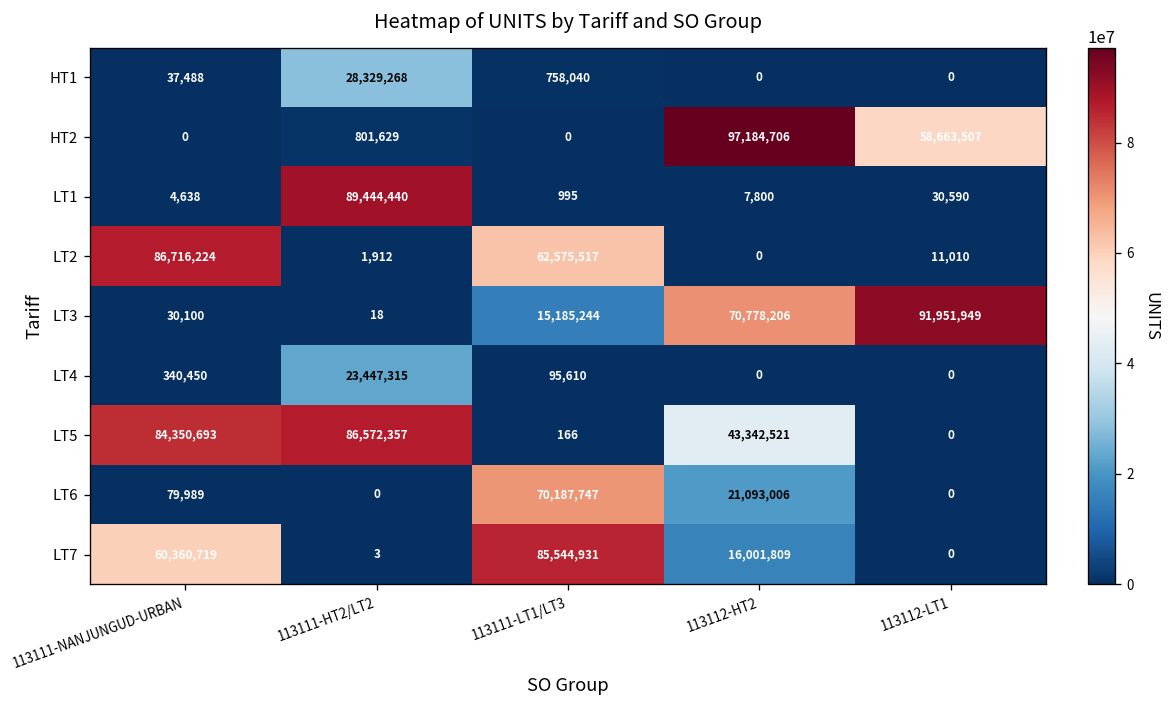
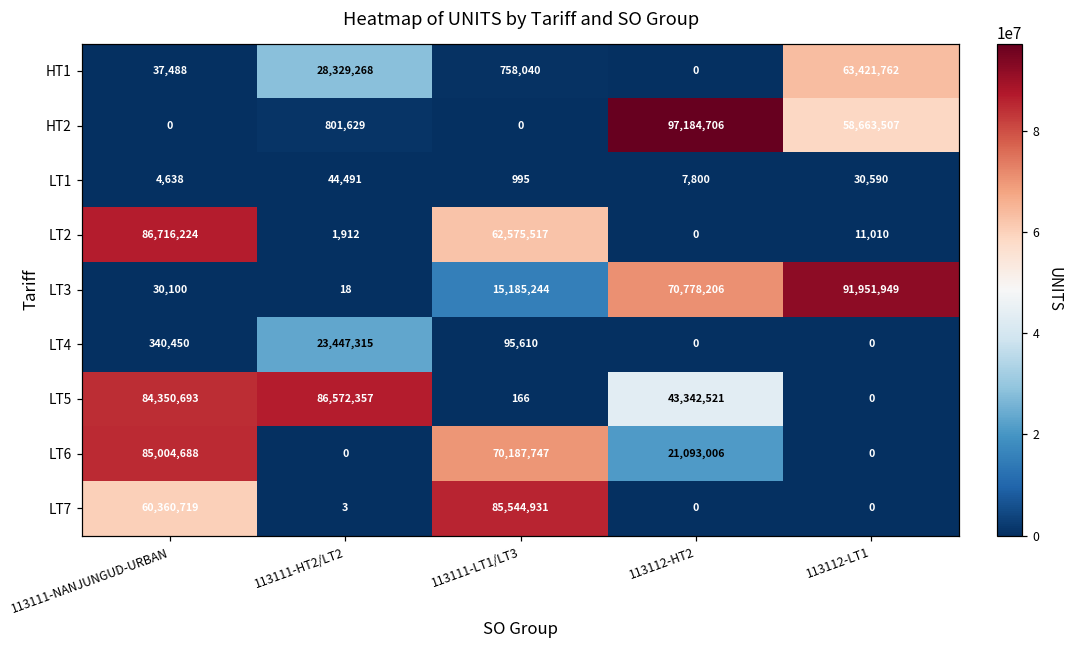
  {
    "HT1": {
      "113111-NANJUNGUD-URBAN": "37,488",
      "113111-HT2/LT2": "28,329,268",
      "113111-LT1/LT3": "758,040",
      "113112-HT2": "0",
-     "113112-LT1": "0"
+     "113112-LT1": "63,421,762"
    },
    "HT2": {
      "113111-NANJUNGUD-URBAN": "0",
      "113111-HT2/LT2": "801,629",
      "113111-LT1/LT3": "0",
      "113112-HT2": "97,184,706",
      "113112-LT1": "58,663,507"
    },
    "LT1": {
      "113111-NANJUNGUD-URBAN": "4,638",
-     "113111-HT2/LT2": "89,444,440",
+     "113111-HT2/LT2": "44,491",
      "113111-LT1/LT3": "995",
      "113112-HT2": "7,800",
      "113112-LT1": "30,590"
    },
    "LT2": {
      "113111-NANJUNGUD-URBAN": "86,716,224",
      "113111-HT2/LT2": "1,912",
      "113111-LT1/LT3": "62,575,517",
      "113112-HT2": "0",
      "113112-LT1": "11,010"
    },
    "LT3": {
      "113111-NANJUNGUD-URBAN": "30,100",
      "113111-HT2/LT2": "18",
      "113111-LT1/LT3": "15,185,244",
      "113112-HT2": "70,778,206",
      "113112-LT1": "91,951,949"
    },
    "LT4": {
      "113111-NANJUNGUD-URBAN": "340,450",
      "113111-HT2/LT2": "23,447,315",
      "113111-LT1/LT3": "95,610",
      "113112-HT2": "0",
      "113112-LT1": "0"
    },
    "LT5": {
      "113111-NANJUNGUD-URBAN": "84,350,693",
      "113111-HT2/LT2": "86,572,357",
      "113111-LT1/LT3": "166",
      "113112-HT2": "43,342,521",
      "113112-LT1": "0"
    },
    "LT6": {
-     "113111-NANJUNGUD-URBAN": "79,989",
+     "113111-NANJUNGUD-URBAN": "85,004,688",
      "113111-HT2/LT2": "0",
      "113111-LT1/LT3": "70,187,747",
      "113112-HT2": "21,093,006",
      "113112-LT1": "0"
    },
    "LT7": {
      "113111-NANJUNGUD-URBAN": "60,360,719",
      "113111-HT2/LT2": "3",
      "113111-LT1/LT3": "85,544,931",
-     "113112-HT2": "16,001,809",
+     "113112-HT2": "0",
      "113112-LT1": "0"
    }
  }
